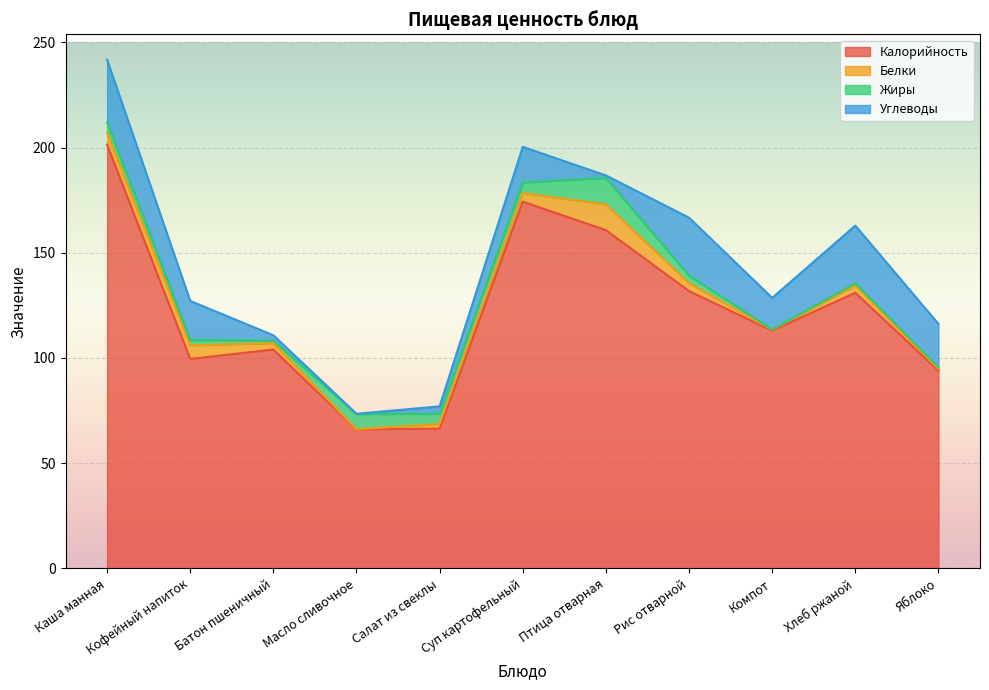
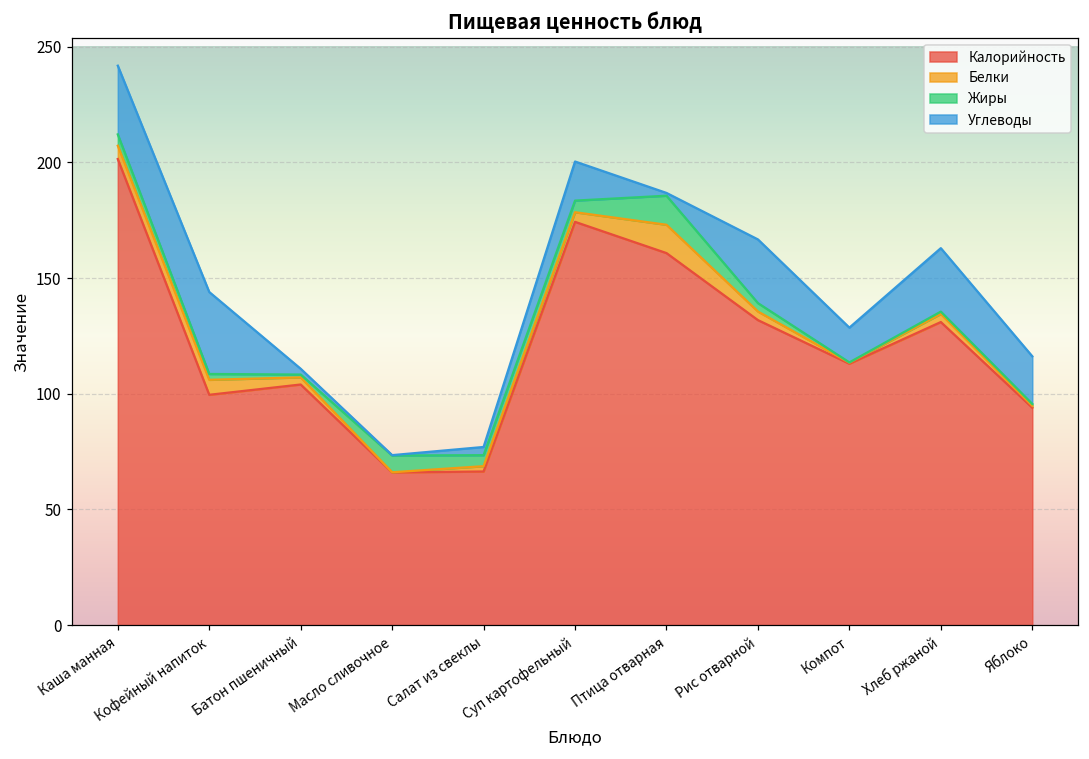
  {
    "Калорийность": {
      "Каша манная": 201,
      "Кофейный напиток": 100,
      "Батон пшеничный": 104,
      "Салат из свеклы": 66,
      "Суп картофельный": 174,
      "Птица отварная": 161,
      "Рис отварной": 132,
      "Хлеб ржаной": 131
    },
    "Белки": {
      "Каша манная": 6,
      "Кофейный напиток": 6,
      "Батон пшеничный": 3,
      "Салат из свеклы": 2,
      "Суп картофельный": 4,
      "Птица отварная": 12,
      "Рис отварной": 4
    },
    "Жиры": {
      "Каша манная": 5,
      "Кофейный напиток": 3,
      "Батон пшеничный": 1,
      "Салат из свеклы": 5,
      "Суп картофельный": 5,
      "Рис отварной": 4
    },
    "Углеводы": {
      "Каша манная": 30,
-     "Кофейный напиток": 19,
+     "Кофейный напиток": 35,
      "Батон пшеничный": 3,
      "Салат из свеклы": 4,
      "Суп картофельный": 17,
      "Рис отварной": 28,
      "Компот": 15,
      "Хлеб ржаной": 27,
      "Яблоко": 21
    }
  }
